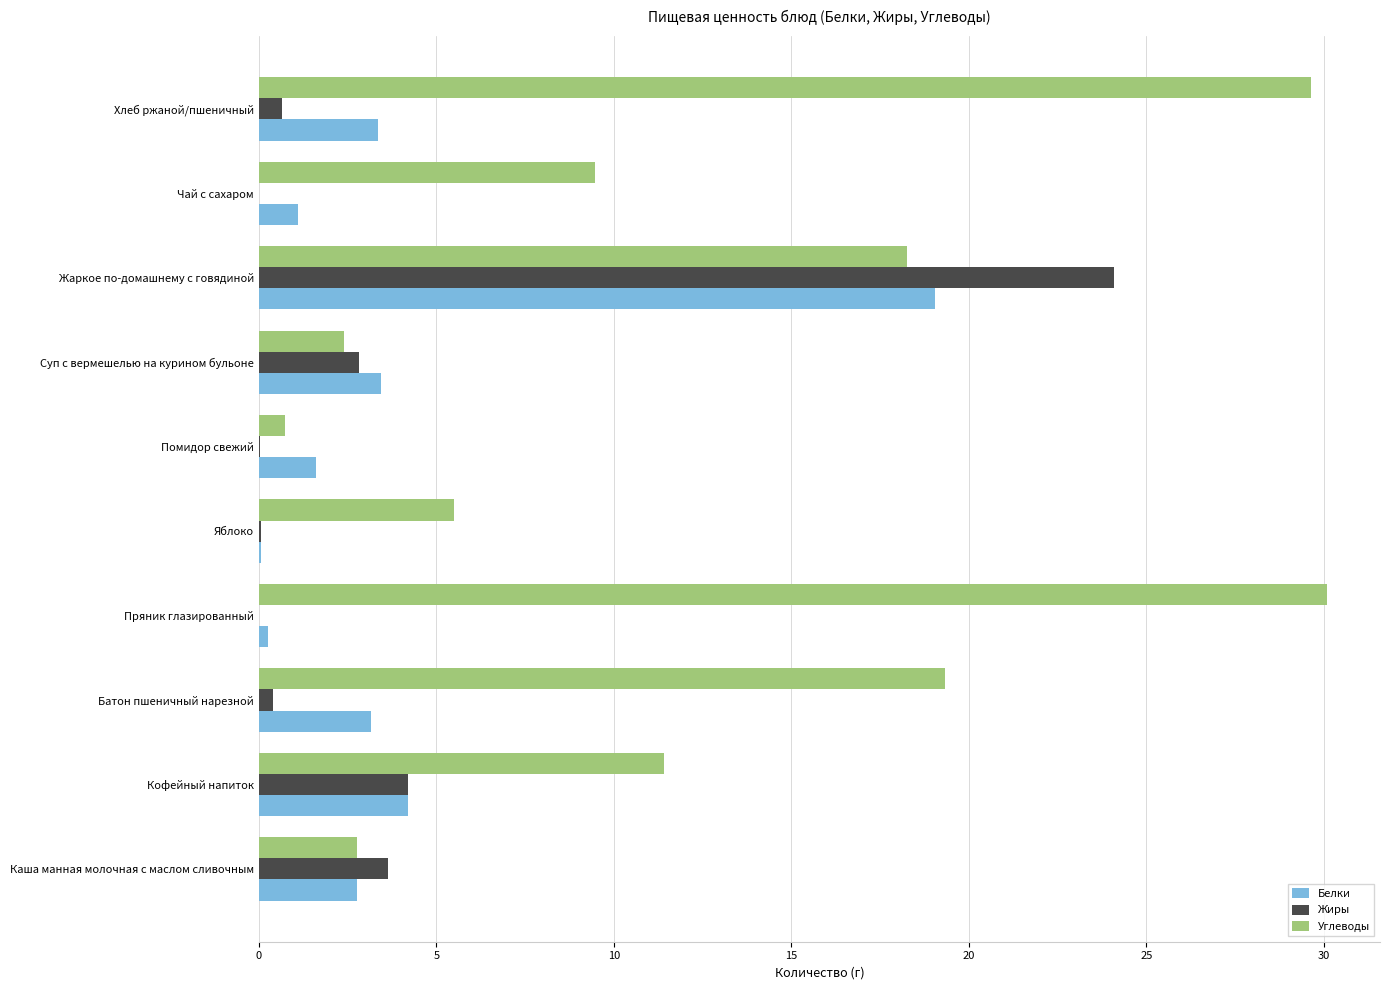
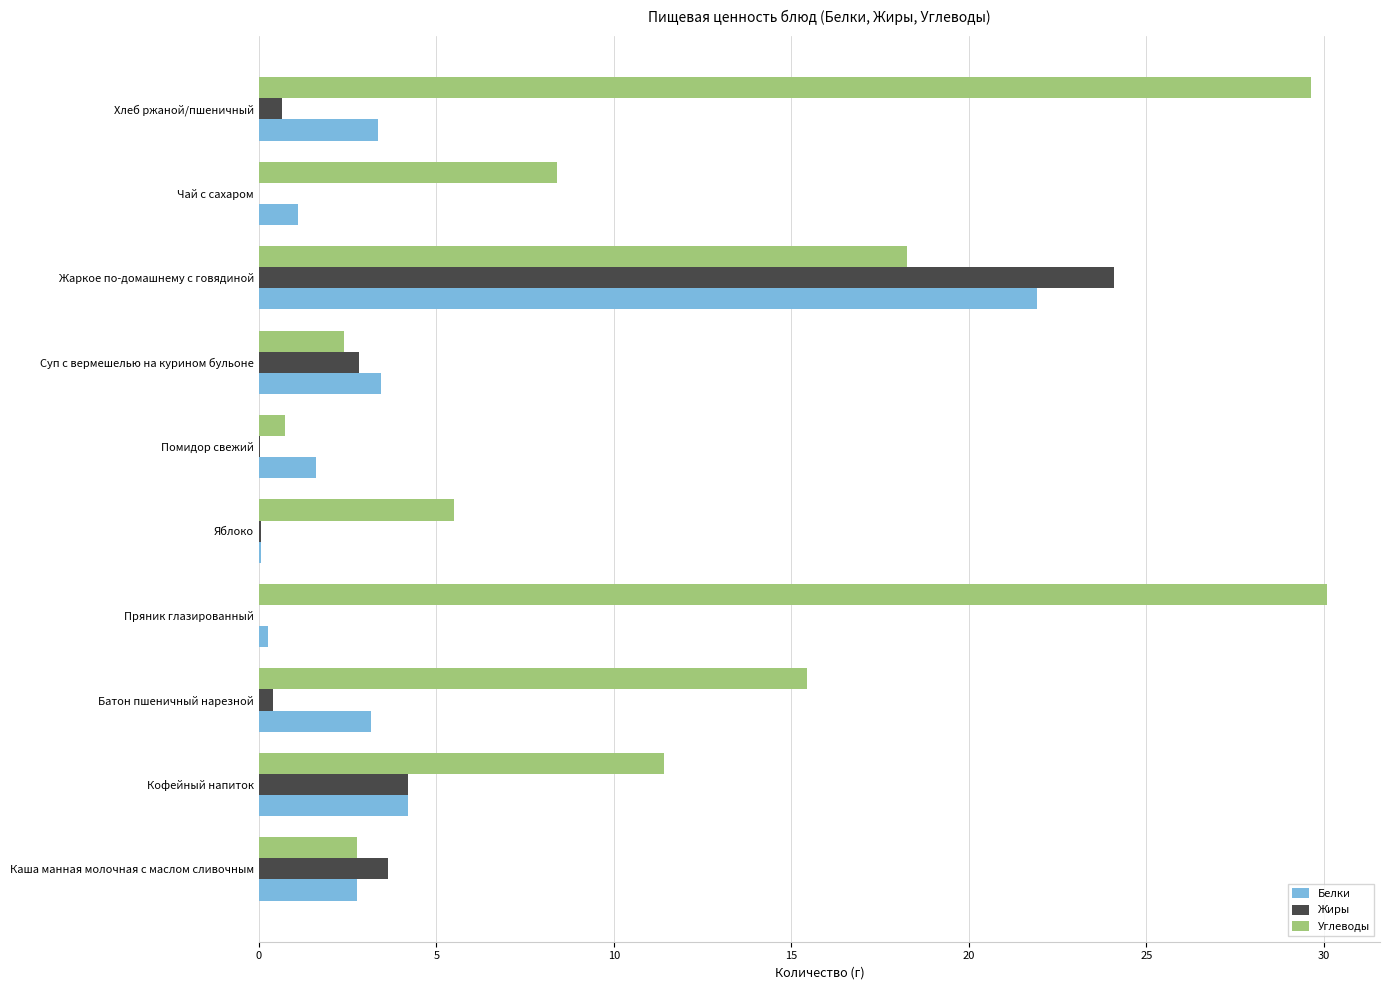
  {
    "Белки": {
      "Хлеб ржаной/пшеничный": 3.4,
      "Чай с сахаром": 1.1,
-     "Жаркое по-домашнему с говядиной": 19.0,
+     "Жаркое по-домашнему с говядиной": 21.9,
      "Суп с вермешелью на курином бульоне": 3.4,
      "Помидор свежий": 1.6,
      "Пряник глазированный": 0.3,
      "Батон пшеничный нарезной": 3.2,
      "Кофейный напиток": 4.2,
      "Каша манная молочная с маслом сливочным": 2.8
    },
    "Жиры": {
      "Хлеб ржаной/пшеничный": 0.7,
      "Чай с сахаром": 0.0,
      "Жаркое по-домашнему с говядиной": 24.1,
      "Суп с вермешелью на курином бульоне": 2.8,
      "Пряник глазированный": 0.0,
      "Батон пшеничный нарезной": 0.4,
      "Кофейный напиток": 4.2,
      "Каша манная молочная с маслом сливочным": 3.6
    },
    "Углеводы": {
      "Хлеб ржаной/пшеничный": 29.6,
-     "Чай с сахаром": 9.5,
+     "Чай с сахаром": 8.4,
      "Жаркое по-домашнему с говядиной": 18.3,
      "Суп с вермешелью на курином бульоне": 2.4,
      "Помидор свежий": 0.7,
      "Яблоко": 5.5,
      "Пряник глазированный": 30.1,
-     "Батон пшеничный нарезной": 19.3,
+     "Батон пшеничный нарезной": 15.4,
      "Кофейный напиток": 11.4,
      "Каша манная молочная с маслом сливочным": 2.8
    }
  }
